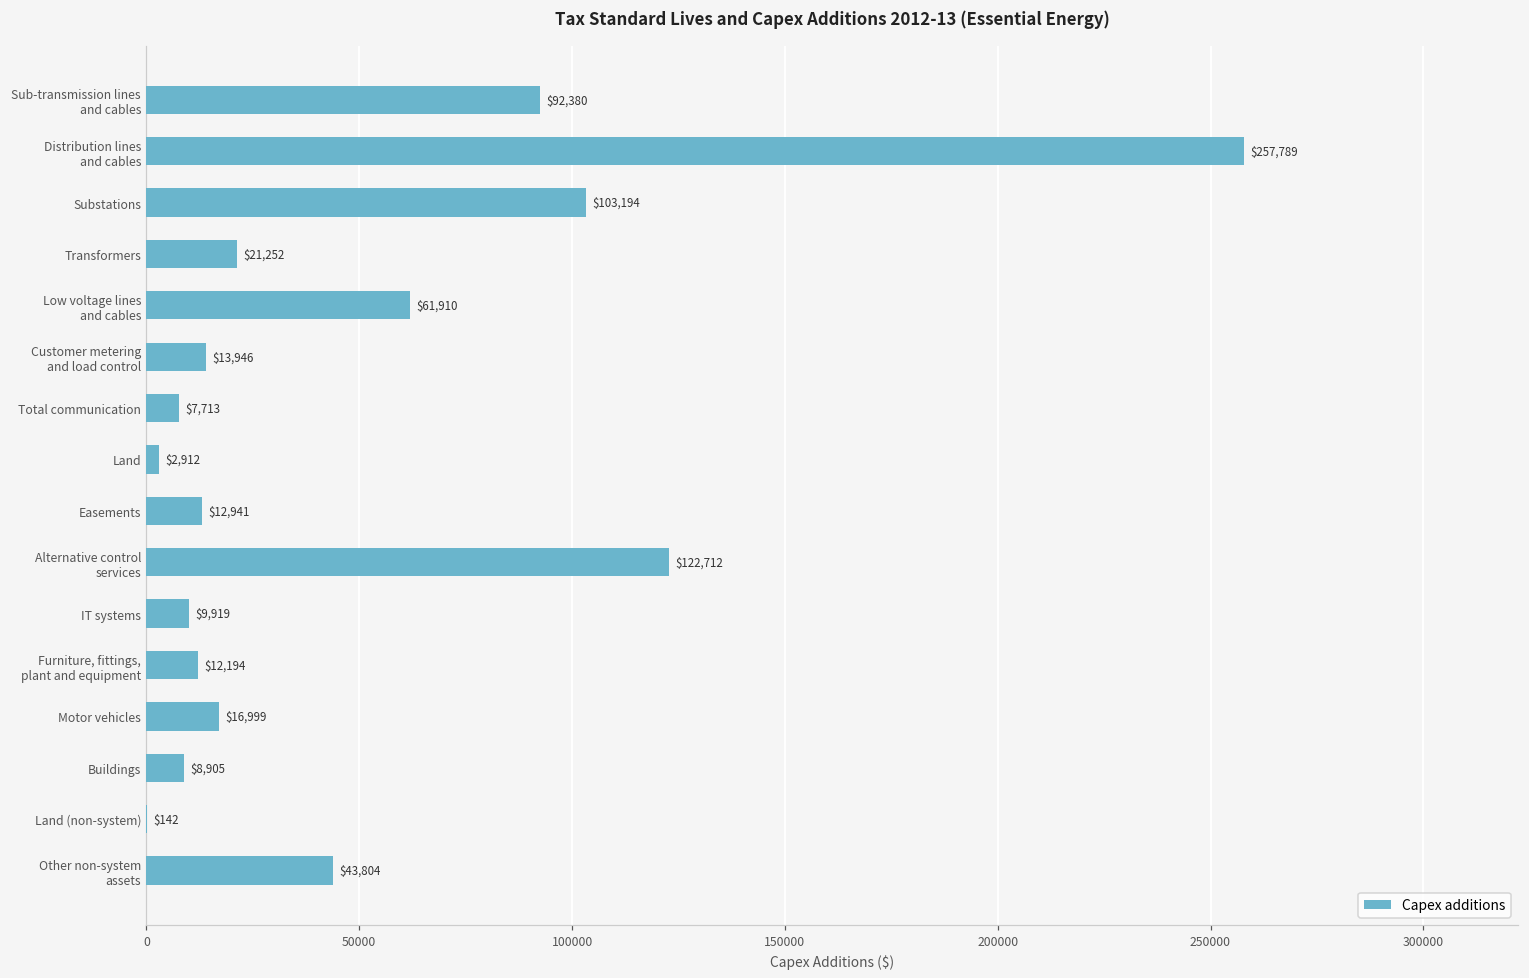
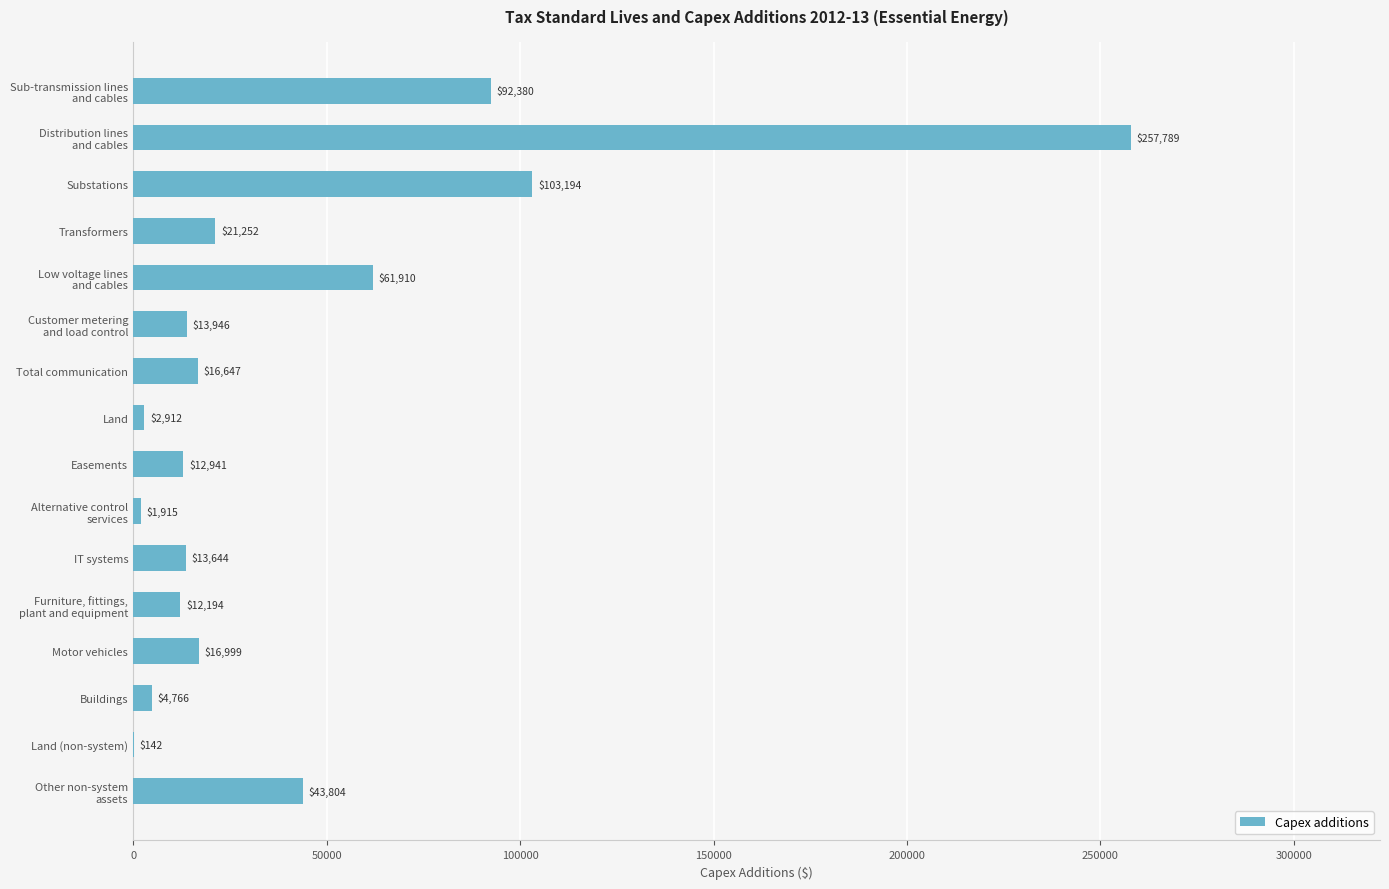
  {
    "Sub-transmission lines and cables": "$92,380",
    "Distribution lines and cables": "$257,789",
    "Substations": "$103,194",
    "Transformers": "$21,252",
    "Low voltage lines and cables": "$61,910",
    "Customer metering and load control": "$13,946",
-   "Total communication": "$7,713",
+   "Total communication": "$16,647",
    "Land": "$2,912",
    "Easements": "$12,941",
-   "Alternative control services": "$122,712",
-   "IT systems": "$9,919",
+   "Alternative control services": "$1,915",
+   "IT systems": "$13,644",
    "Furniture, fittings, plant and equipment": "$12,194",
    "Motor vehicles": "$16,999",
-   "Buildings": "$8,905",
+   "Buildings": "$4,766",
    "Land (non-system)": "$142",
    "Other non-system assets": "$43,804"
  }
